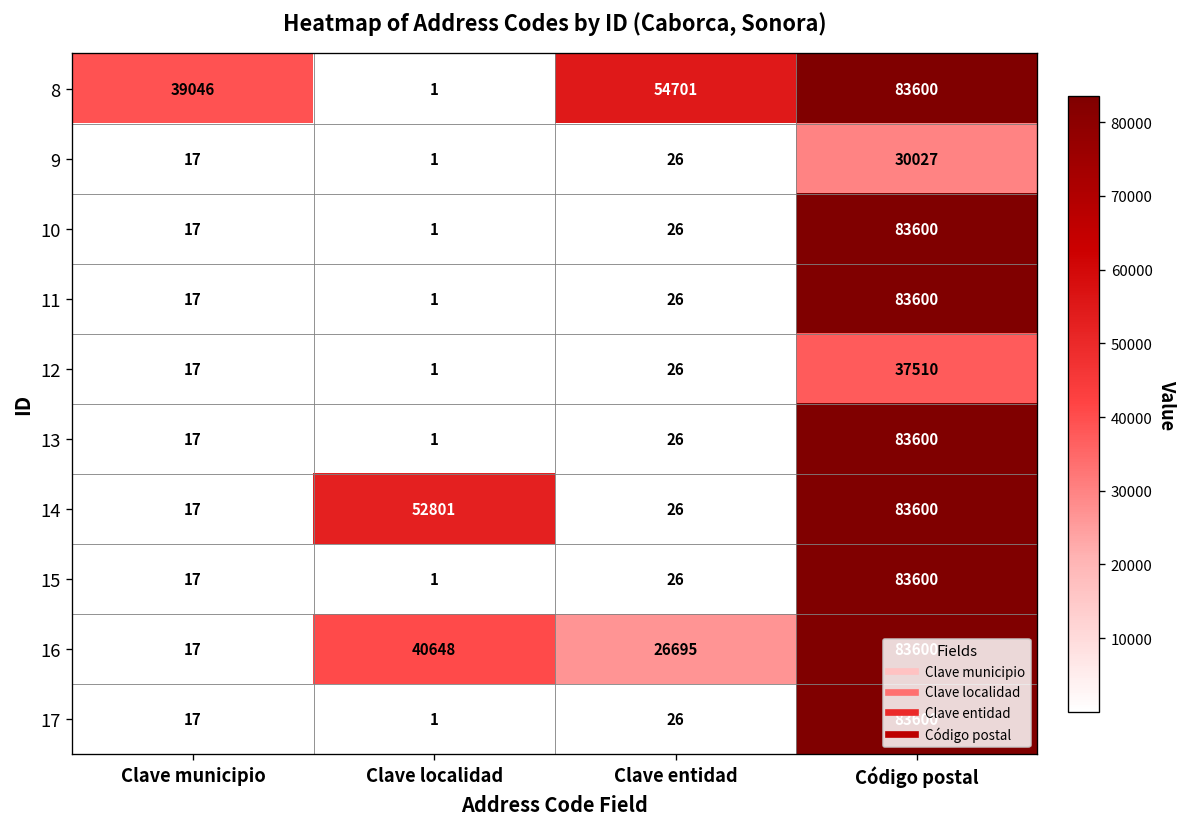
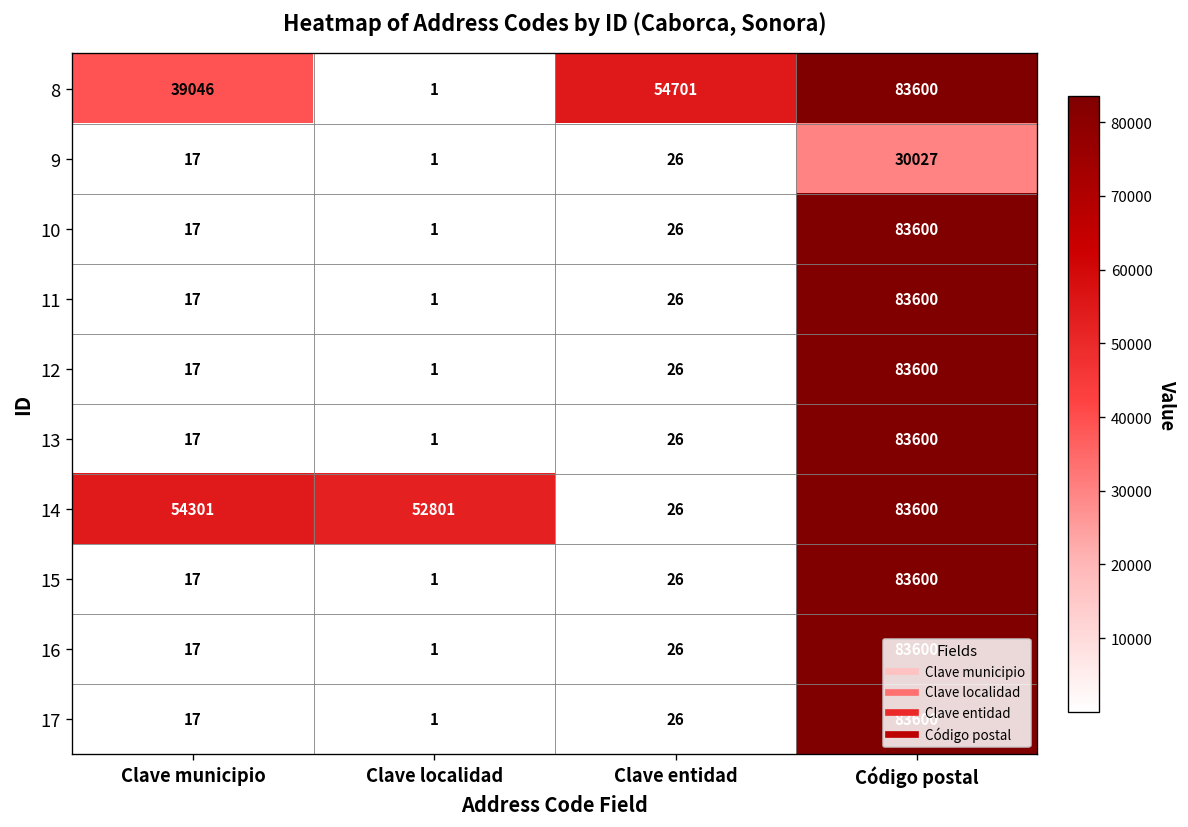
  {
    "8": {
      "Clave municipio": 39046,
      "Clave localidad": 1,
      "Clave entidad": 54701,
      "Código postal": 83600
    },
    "9": {
      "Clave municipio": 17,
      "Clave localidad": 1,
      "Clave entidad": 26,
      "Código postal": 30027
    },
    "10": {
      "Clave municipio": 17,
      "Clave localidad": 1,
      "Clave entidad": 26,
      "Código postal": 83600
    },
    "11": {
      "Clave municipio": 17,
      "Clave localidad": 1,
      "Clave entidad": 26,
      "Código postal": 83600
    },
    "12": {
      "Clave municipio": 17,
      "Clave localidad": 1,
      "Clave entidad": 26,
-     "Código postal": 37510
+     "Código postal": 83600
    },
    "13": {
      "Clave municipio": 17,
      "Clave localidad": 1,
      "Clave entidad": 26,
      "Código postal": 83600
    },
    "14": {
-     "Clave municipio": 17,
+     "Clave municipio": 54301,
      "Clave localidad": 52801,
      "Clave entidad": 26,
      "Código postal": 83600
    },
    "15": {
      "Clave municipio": 17,
      "Clave localidad": 1,
      "Clave entidad": 26,
      "Código postal": 83600
    },
    "16": {
      "Clave municipio": 17,
-     "Clave localidad": 40648,
-     "Clave entidad": 26695
+     "Clave localidad": 1,
+     "Clave entidad": 26
    },
    "17": {
      "Clave municipio": 17,
      "Clave localidad": 1,
      "Clave entidad": 26
    }
  }
